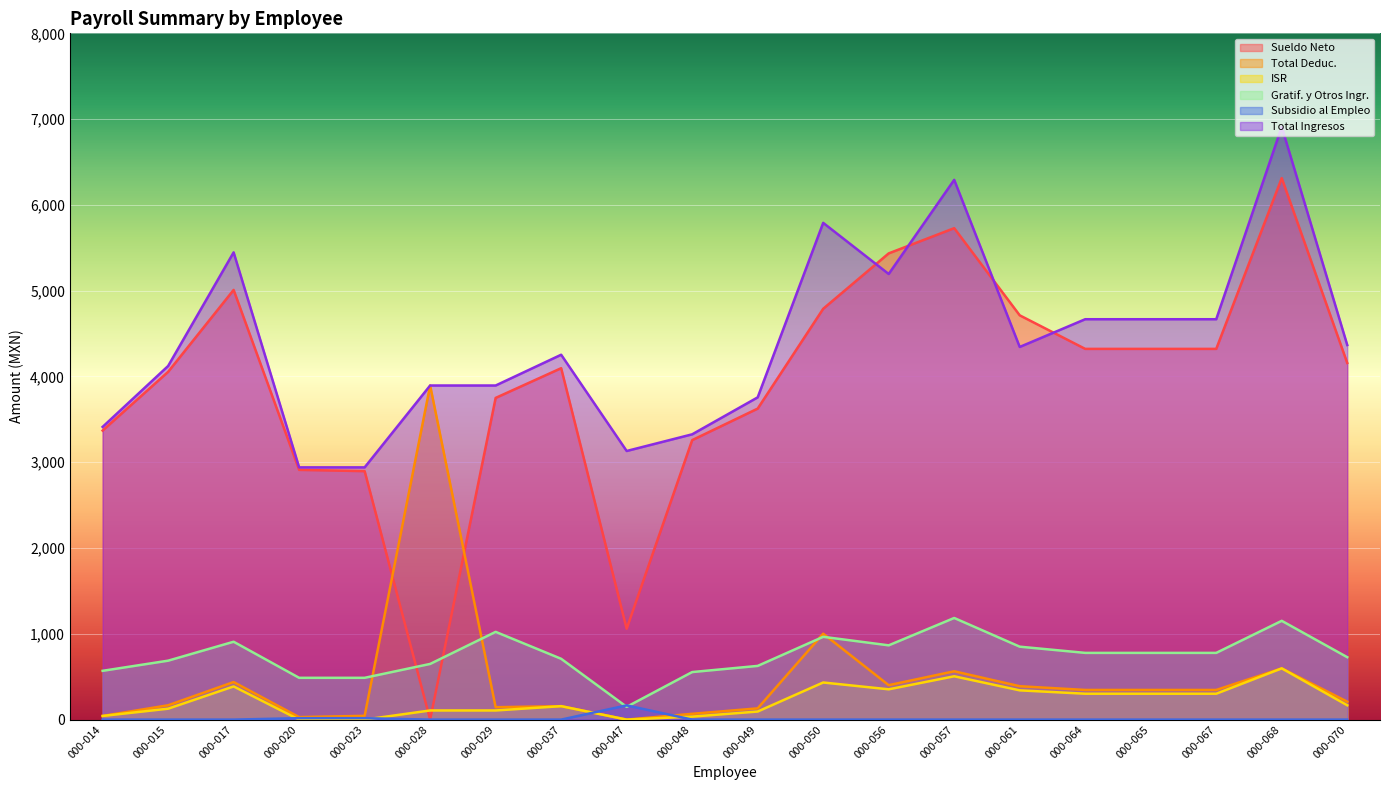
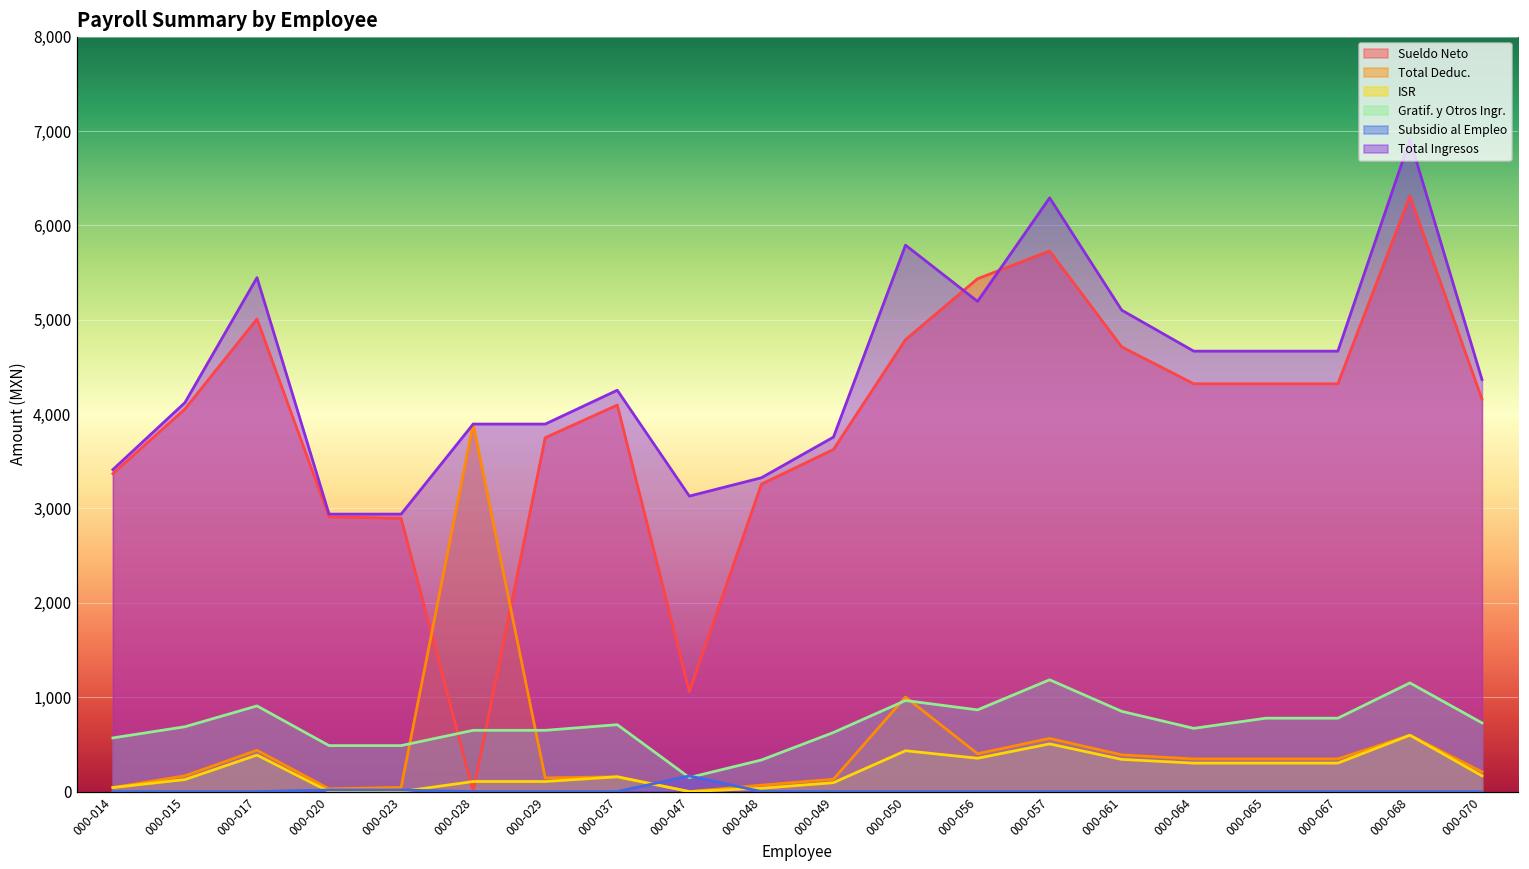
  {
    "Sueldo Neto": {
      "000-014": "3,400",
      "000-015": "4,100",
      "000-017": "5,000",
      "000-023": "2,900",
      "000-029": "3,800",
      "000-037": "4,100",
      "000-047": "1,100",
      "000-048": "3,300",
      "000-049": "3,600",
      "000-050": "4,800",
      "000-056": "5,400",
      "000-057": "5,700",
      "000-061": "4,700",
      "000-064": "4,300",
      "000-065": "4,300",
      "000-067": "4,300",
      "000-068": "6,300",
      "000-070": "4,200"
    },
    "Gratif. y Otros Ingr.": {
      "000-014": "600",
      "000-015": "700",
      "000-017": "900",
      "000-020": "500",
      "000-023": "500",
      "000-028": "600",
-     "000-029": "1,000",
+     "000-029": "600",
      "000-037": "700",
-     "000-048": "600",
+     "000-048": "300",
      "000-049": "600",
      "000-050": "1,000",
      "000-056": "900",
      "000-057": "1,200",
      "000-061": "900",
-     "000-064": "800",
+     "000-064": "700",
      "000-065": "800",
      "000-067": "800",
      "000-068": "1,200",
      "000-070": "700"
    },
    "Subsidio al Empleo": {
      "000-014": "0",
      "000-015": "0",
      "000-017": "0",
      "000-029": "0",
      "000-037": "0",
      "000-048": "0",
      "000-049": "0",
      "000-050": "0",
      "000-056": "0",
      "000-057": "0",
      "000-061": "0",
      "000-064": "0",
      "000-065": "0",
      "000-067": "0",
      "000-068": "0",
      "000-070": "0"
    },
    "Total Ingresos": {
      "000-014": "3,400",
      "000-015": "4,100",
      "000-017": "5,400",
      "000-023": "2,900",
      "000-029": "3,900",
      "000-037": "4,300",
      "000-047": "3,100",
      "000-048": "3,300",
      "000-049": "3,800",
      "000-050": "5,800",
      "000-056": "5,200",
      "000-057": "6,300",
-     "000-061": "4,300",
+     "000-061": "5,100",
      "000-064": "4,700",
      "000-065": "4,700",
      "000-067": "4,700",
      "000-070": "4,400"
    }
  }
